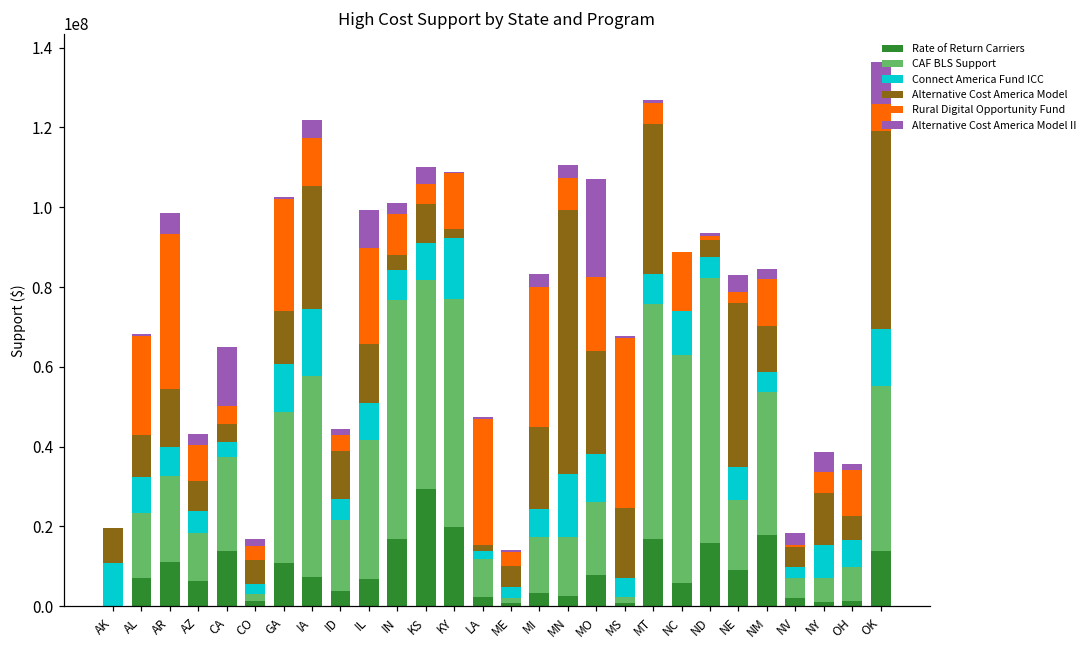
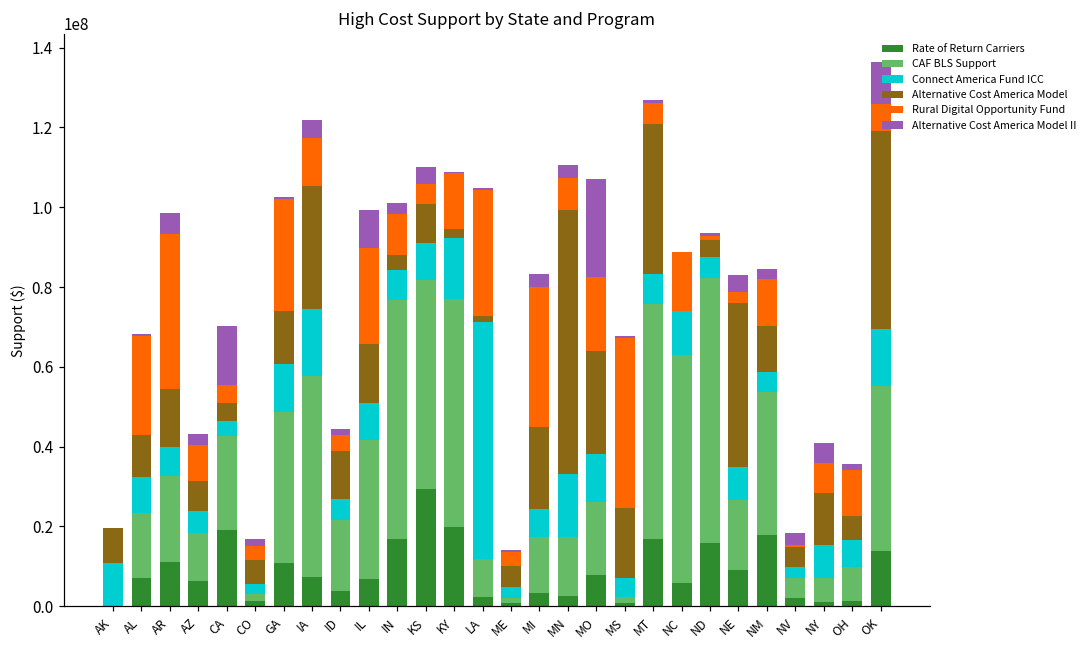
  {
    "Rate of Return Carriers": {
      "AK": 0,
      "AL": 7000000,
      "AR": 11000000,
      "AZ": 6000000,
-     "CA": 14000000,
+     "CA": 19000000,
      "CO": 1000000,
      "GA": 11000000,
      "IA": 7000000,
      "ID": 4000000,
      "IL": 7000000,
      "IN": 17000000,
      "KS": 29000000,
      "KY": 20000000,
      "LA": 2000000,
      "MI": 3000000,
      "MN": 2000000,
      "MO": 8000000,
      "MS": 1000000,
      "MT": 17000000,
      "NC": 6000000,
      "ND": 16000000,
      "NE": 9000000,
      "NM": 18000000,
      "NV": 2000000,
      "NY": 1000000,
      "OH": 1000000,
      "OK": 14000000
    },
    "CAF BLS Support": {
      "AK": 0,
      "AL": 16000000,
      "AR": 21000000,
      "AZ": 12000000,
      "CA": 23000000,
      "CO": 2000000,
      "GA": 38000000,
      "IA": 51000000,
      "ID": 18000000,
      "IL": 35000000,
      "IN": 60000000,
      "KS": 52000000,
      "KY": 57000000,
      "LA": 10000000,
      "ME": 1000000,
      "MI": 14000000,
      "MN": 15000000,
      "MO": 18000000,
      "MS": 2000000,
      "MT": 59000000,
      "NC": 57000000,
      "ND": 66000000,
      "NE": 17000000,
      "NM": 36000000,
      "NV": 5000000,
      "NY": 6000000,
      "OH": 8000000,
      "OK": 41000000
    },
    "Connect America Fund ICC": {
      "AK": 11000000,
      "AL": 9000000,
      "AR": 7000000,
      "AZ": 6000000,
      "CA": 4000000,
      "CO": 2000000,
      "GA": 12000000,
      "IA": 17000000,
      "ID": 5000000,
      "IL": 9000000,
      "IN": 7000000,
      "KS": 9000000,
      "KY": 15000000,
-     "LA": 2000000,
+     "LA": 59000000,
      "ME": 3000000,
      "MI": 7000000,
      "MN": 16000000,
      "MO": 12000000,
      "MS": 5000000,
      "MT": 8000000,
      "NC": 11000000,
      "ND": 5000000,
      "NE": 8000000,
      "NM": 5000000,
      "NV": 3000000,
      "NY": 8000000,
      "OH": 7000000,
      "OK": 14000000
    },
    "Alternative Cost America Model": {
      "AK": 9000000,
      "AL": 11000000,
      "AR": 15000000,
      "AZ": 8000000,
      "CA": 5000000,
      "CO": 6000000,
      "GA": 13000000,
      "IA": 31000000,
      "ID": 12000000,
      "IL": 15000000,
      "IN": 4000000,
      "KS": 10000000,
      "KY": 2000000,
      "LA": 2000000,
      "ME": 5000000,
      "MI": 20000000,
      "MN": 66000000,
      "MO": 26000000,
      "MS": 17000000,
      "MT": 38000000,
      "NC": 0,
      "ND": 4000000,
      "NE": 41000000,
      "NM": 12000000,
      "NV": 5000000,
      "NY": 13000000,
      "OH": 6000000,
      "OK": 50000000
    },
    "Rural Digital Opportunity Fund": {
      "AK": 0,
      "AL": 25000000,
      "AR": 39000000,
      "AZ": 9000000,
      "CA": 4000000,
      "CO": 3000000,
      "GA": 28000000,
      "IA": 12000000,
      "ID": 4000000,
      "IL": 24000000,
      "IN": 10000000,
      "KS": 5000000,
      "KY": 14000000,
      "LA": 32000000,
      "ME": 4000000,
      "MI": 35000000,
      "MN": 8000000,
      "MO": 19000000,
      "MS": 43000000,
      "MT": 5000000,
      "NC": 15000000,
      "ND": 1000000,
      "NE": 3000000,
      "NM": 12000000,
-     "NY": 5000000,
+     "NY": 8000000,
      "OH": 12000000,
      "OK": 7000000
    },
    "Alternative Cost America Model II": {
      "AK": 0,
      "AR": 5000000,
      "AZ": 3000000,
      "CA": 15000000,
      "CO": 2000000,
      "IA": 4000000,
      "ID": 1000000,
      "IL": 9000000,
      "IN": 3000000,
      "KS": 4000000,
      "MI": 3000000,
      "MN": 3000000,
      "MO": 24000000,
      "MT": 1000000,
      "ND": 1000000,
      "NE": 4000000,
      "NM": 3000000,
      "NV": 3000000,
      "NY": 5000000,
      "OH": 1000000,
      "OK": 11000000
    }
  }
